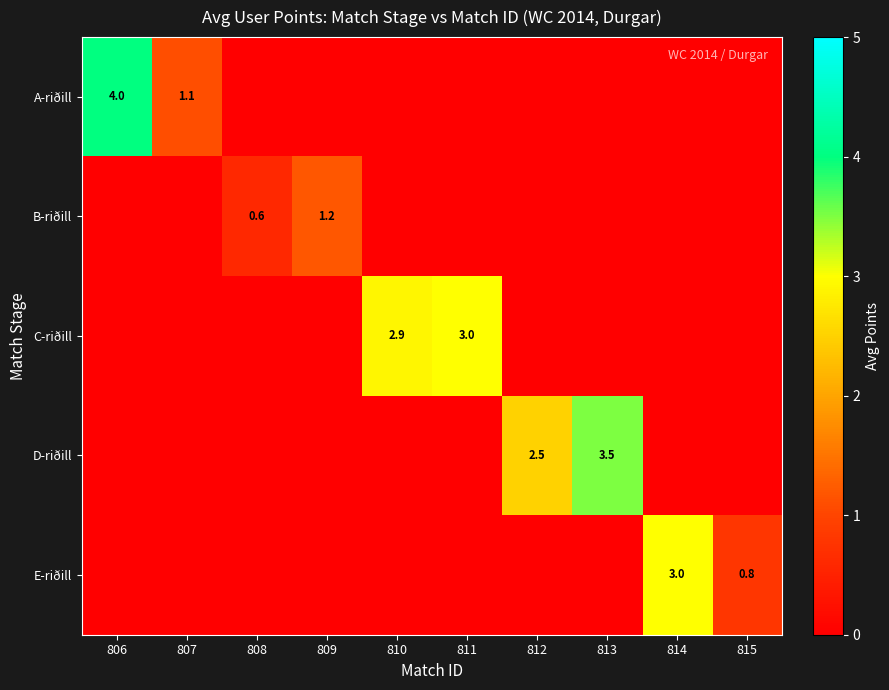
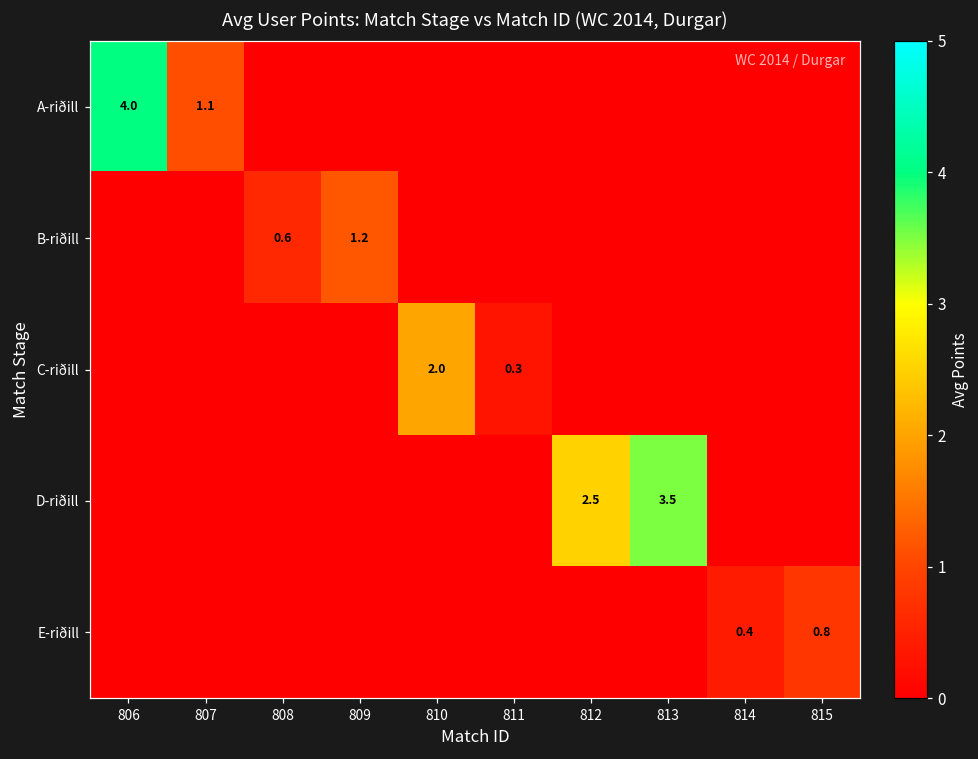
  {
    "A-riðill": {
      "806": 4.0,
      "807": 1.1,
      "815": 2014
    },
    "B-riðill": {
      "808": 0.6,
      "809": 1.2
    },
    "C-riðill": {
-     "810": 2.9,
-     "811": 3.0
+     "810": 2.0,
+     "811": 0.3
    },
    "D-riðill": {
      "812": 2.5,
      "813": 3.5
    },
    "E-riðill": {
-     "814": 3.0,
+     "814": 0.4,
      "815": 0.8
    }
  }
